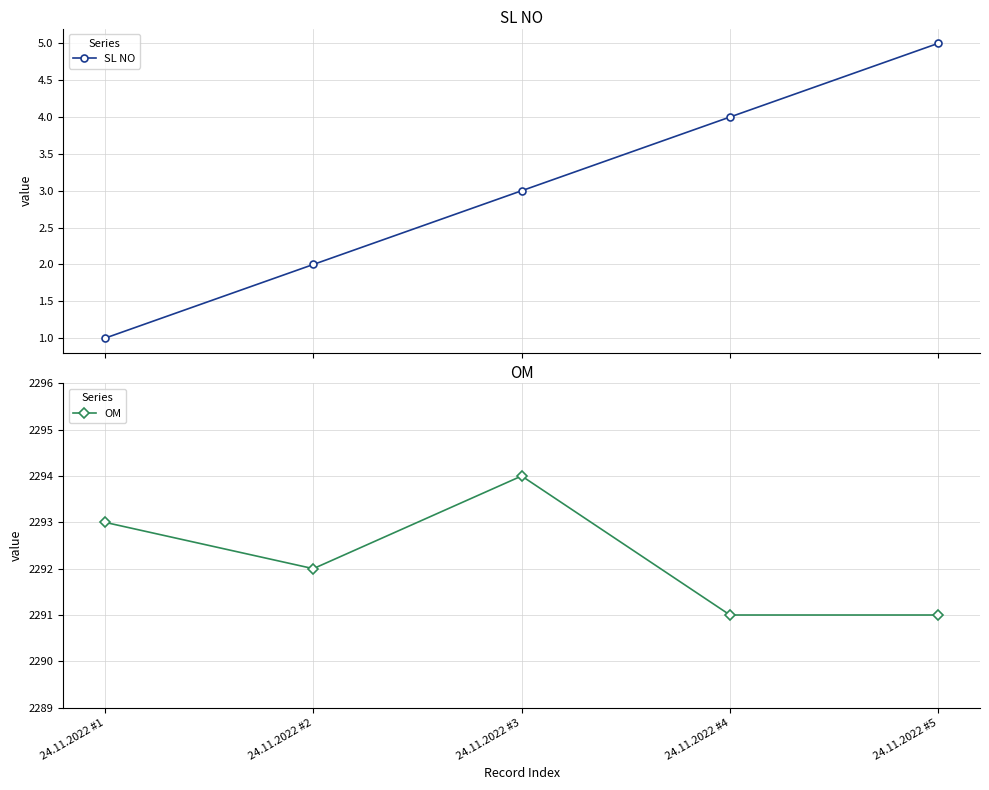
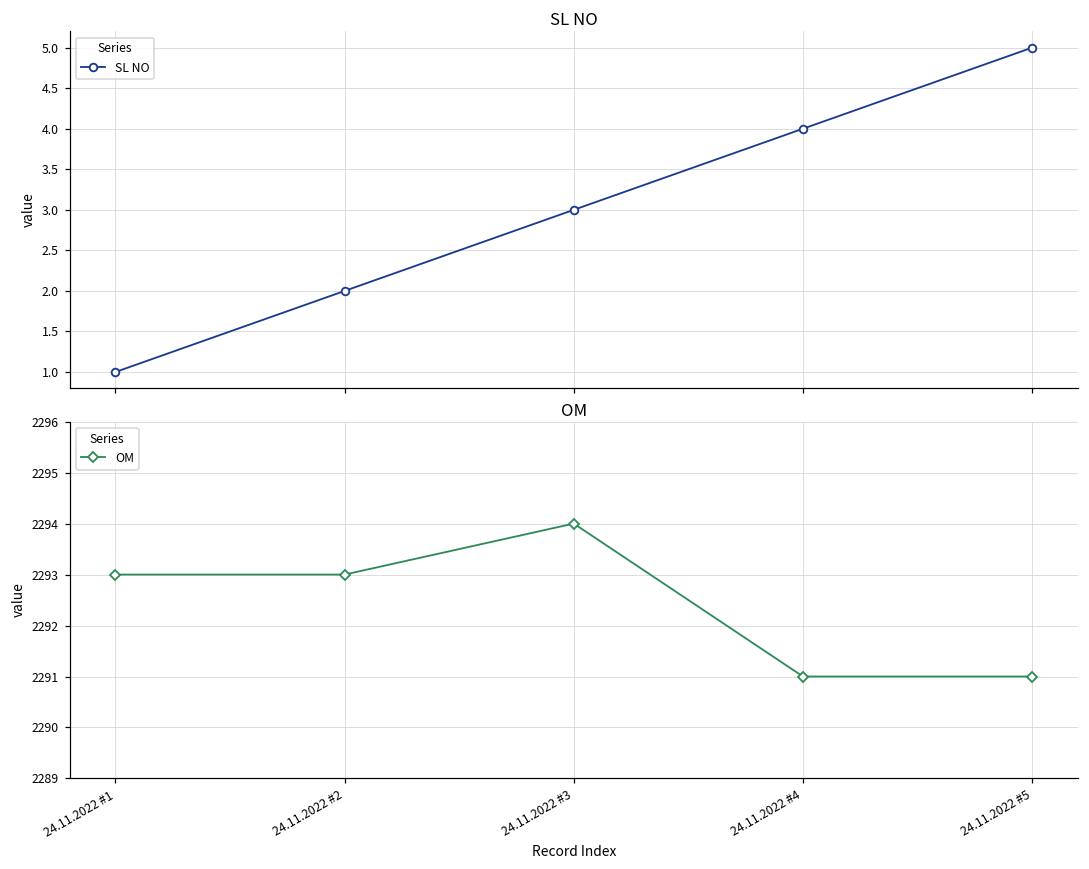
  {
    "OM": {
      "24.11.2022 #1": 2293,
-     "24.11.2022 #2": 2292,
+     "24.11.2022 #2": 2293,
      "24.11.2022 #3": 2294,
      "24.11.2022 #4": 2291,
      "24.11.2022 #5": 2291
    }
  }
